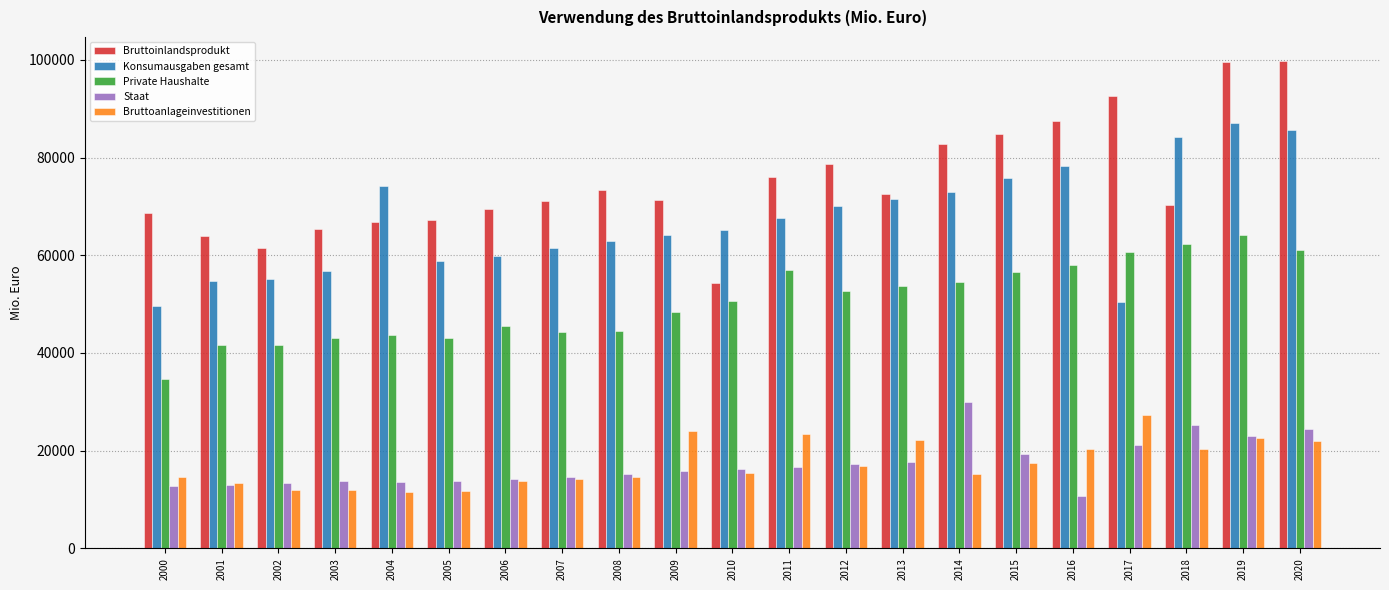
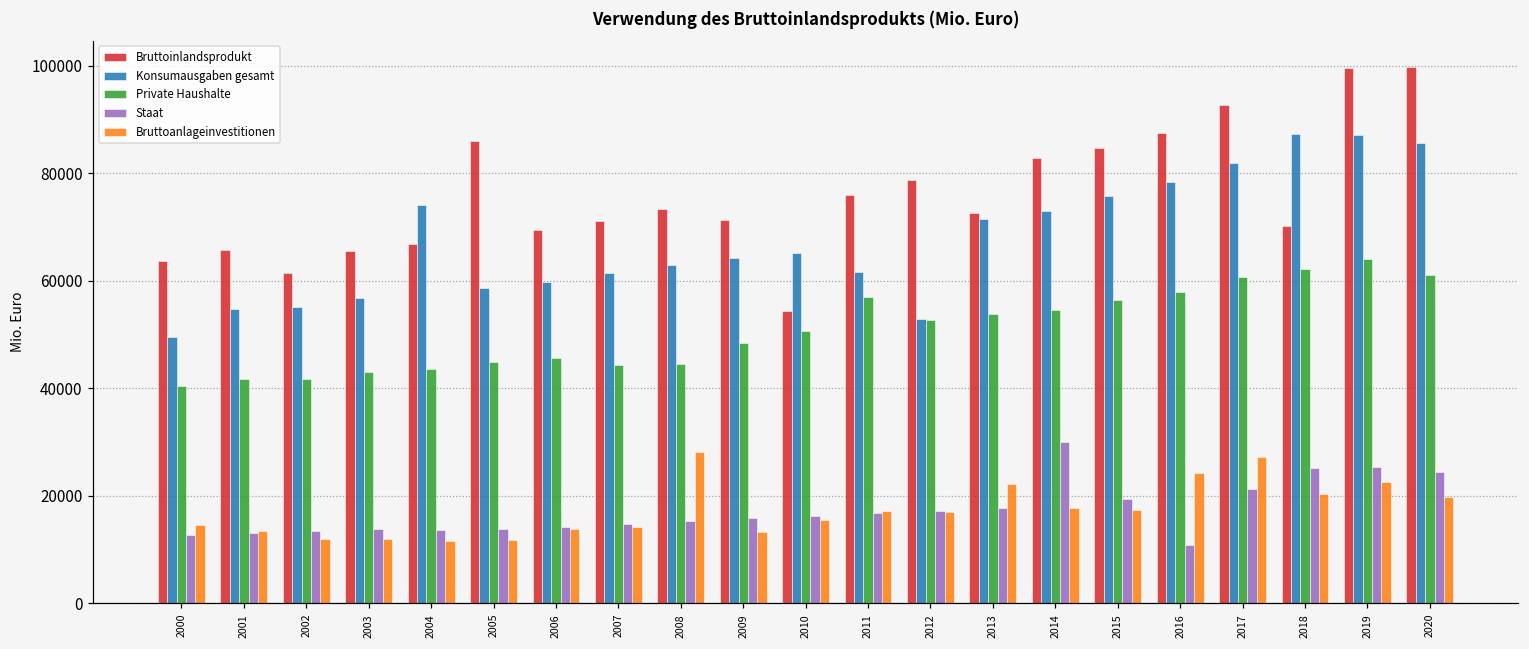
  {
    "Bruttoinlandsprodukt": {
-     "2000": 69000,
-     "2001": 64000,
+     "2000": 64000,
+     "2001": 66000,
      "2002": 61000,
      "2003": 65000,
      "2004": 67000,
-     "2005": 67000,
+     "2005": 86000,
      "2006": 69000,
      "2007": 71000,
      "2008": 73000,
      "2009": 71000,
      "2010": 54000,
      "2011": 76000,
      "2012": 79000,
      "2013": 73000,
      "2014": 83000,
      "2015": 85000,
      "2016": 88000,
      "2017": 93000,
      "2018": 70000,
      "2019": 100000,
      "2020": 100000
    },
    "Konsumausgaben gesamt": {
      "2000": 50000,
      "2001": 55000,
      "2002": 55000,
      "2003": 57000,
      "2004": 74000,
      "2005": 59000,
      "2006": 60000,
      "2007": 61000,
      "2008": 63000,
      "2009": 64000,
      "2010": 65000,
-     "2011": 68000,
-     "2012": 70000,
+     "2011": 62000,
+     "2012": 53000,
      "2013": 72000,
      "2014": 73000,
      "2015": 76000,
      "2016": 78000,
-     "2017": 50000,
-     "2018": 84000,
+     "2017": 82000,
+     "2018": 87000,
      "2019": 87000,
      "2020": 86000
    },
    "Private Haushalte": {
-     "2000": 35000,
+     "2000": 40000,
      "2001": 42000,
      "2002": 42000,
      "2003": 43000,
      "2004": 44000,
-     "2005": 43000,
+     "2005": 45000,
      "2006": 46000,
      "2007": 44000,
      "2008": 45000,
      "2009": 48000,
      "2010": 51000,
      "2011": 57000,
      "2012": 53000,
      "2013": 54000,
      "2014": 55000,
      "2015": 57000,
      "2016": 58000,
      "2017": 61000,
      "2018": 62000,
      "2019": 64000,
      "2020": 61000
    },
    "Staat": {
      "2000": 13000,
      "2001": 13000,
      "2002": 13000,
      "2003": 14000,
      "2004": 14000,
      "2005": 14000,
      "2006": 14000,
      "2007": 15000,
      "2008": 15000,
      "2009": 16000,
      "2010": 16000,
      "2011": 17000,
      "2012": 17000,
      "2013": 18000,
      "2014": 30000,
      "2015": 19000,
      "2016": 11000,
      "2017": 21000,
      "2018": 25000,
-     "2019": 23000,
+     "2019": 25000,
      "2020": 24000
    },
    "Bruttoanlageinvestitionen": {
      "2000": 15000,
      "2001": 13000,
      "2002": 12000,
      "2003": 12000,
      "2004": 12000,
      "2005": 12000,
      "2006": 14000,
      "2007": 14000,
-     "2008": 15000,
-     "2009": 24000,
+     "2008": 28000,
+     "2009": 13000,
      "2010": 15000,
-     "2011": 23000,
+     "2011": 17000,
      "2012": 17000,
      "2013": 22000,
-     "2014": 15000,
+     "2014": 18000,
      "2015": 17000,
-     "2016": 20000,
+     "2016": 24000,
      "2017": 27000,
      "2018": 20000,
      "2019": 23000,
-     "2020": 22000
+     "2020": 20000
    }
  }
